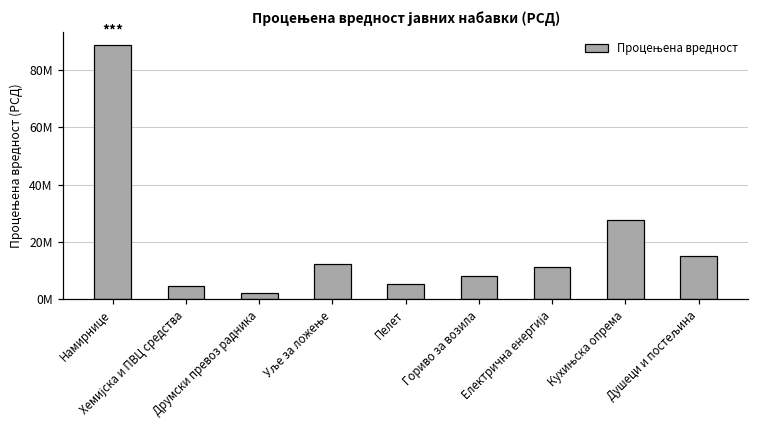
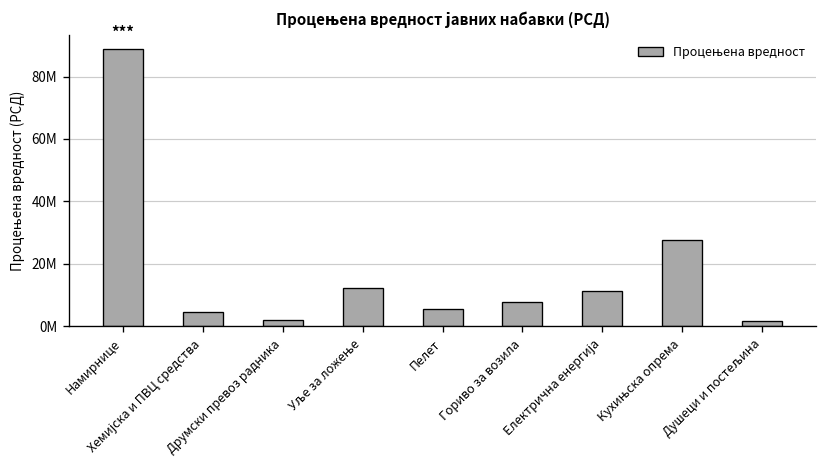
  {
    "Намирнице": 89000000,
    "Хемијска и ПВЦ средства": 5000000,
    "Друмски превоз радника": 2000000,
    "Уље за ложење": 12000000,
    "Пелет": 5000000,
    "Гориво за возила": 8000000,
    "Електрична енергија": 11000000,
    "Кухињска опрема": 28000000,
-   "Душеци и постељина": 15000000
+   "Душеци и постељина": 2000000
  }
